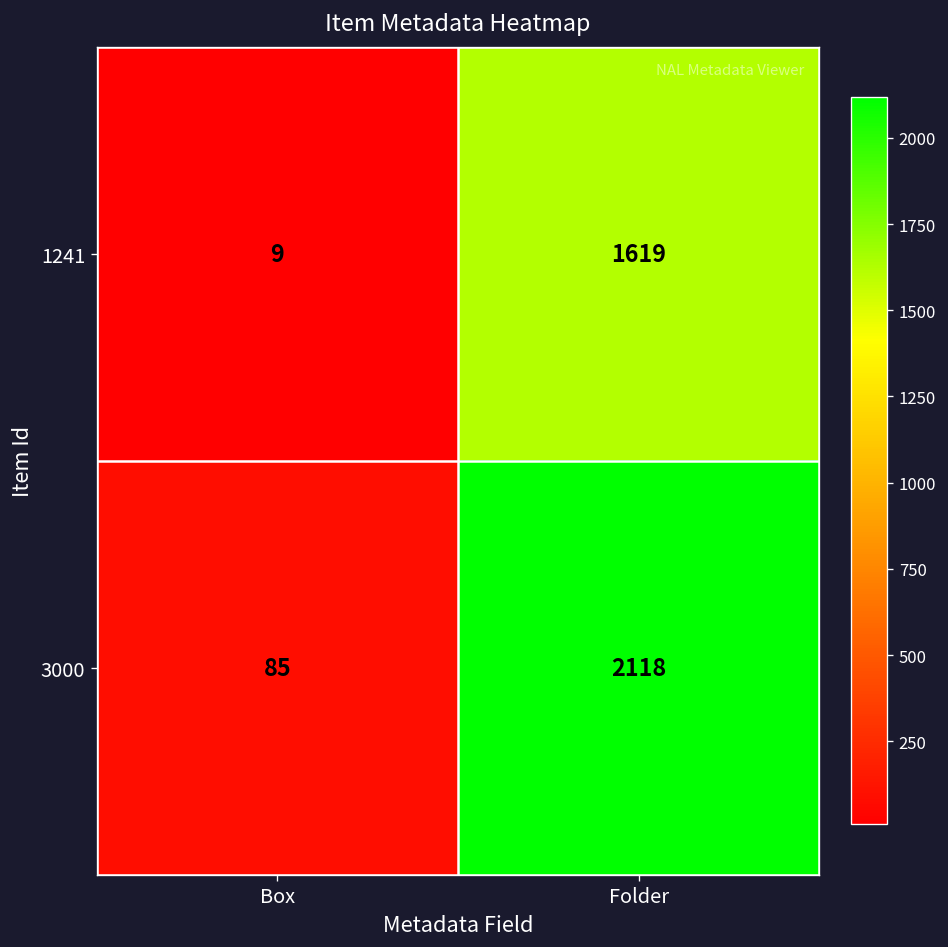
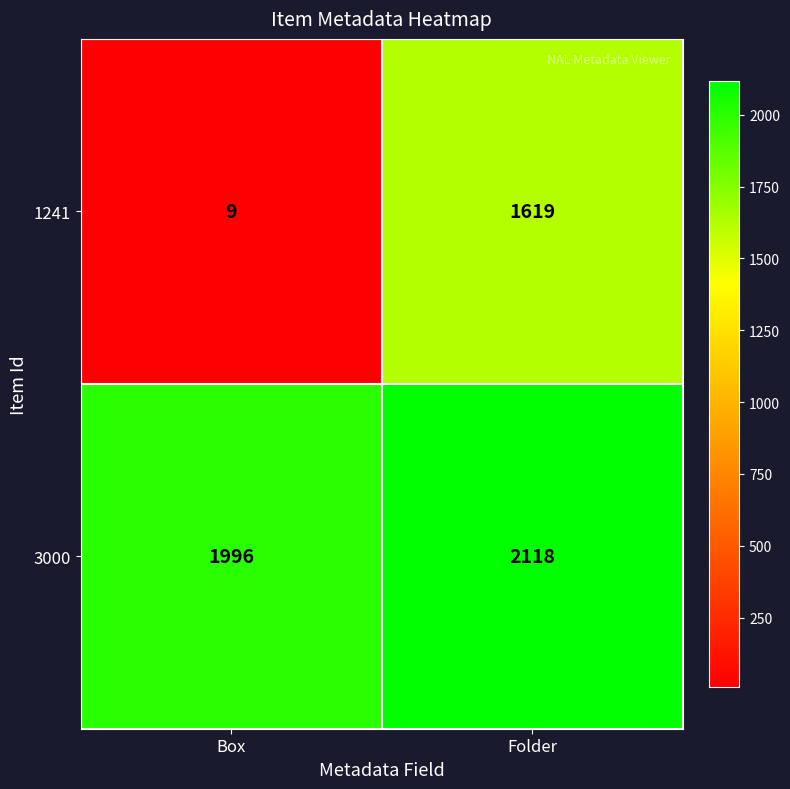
  {
    "1241": {
      "Box": 9
    },
    "3000": {
-     "Box": 85,
+     "Box": 1996,
      "Folder": 2118
    }
  }
